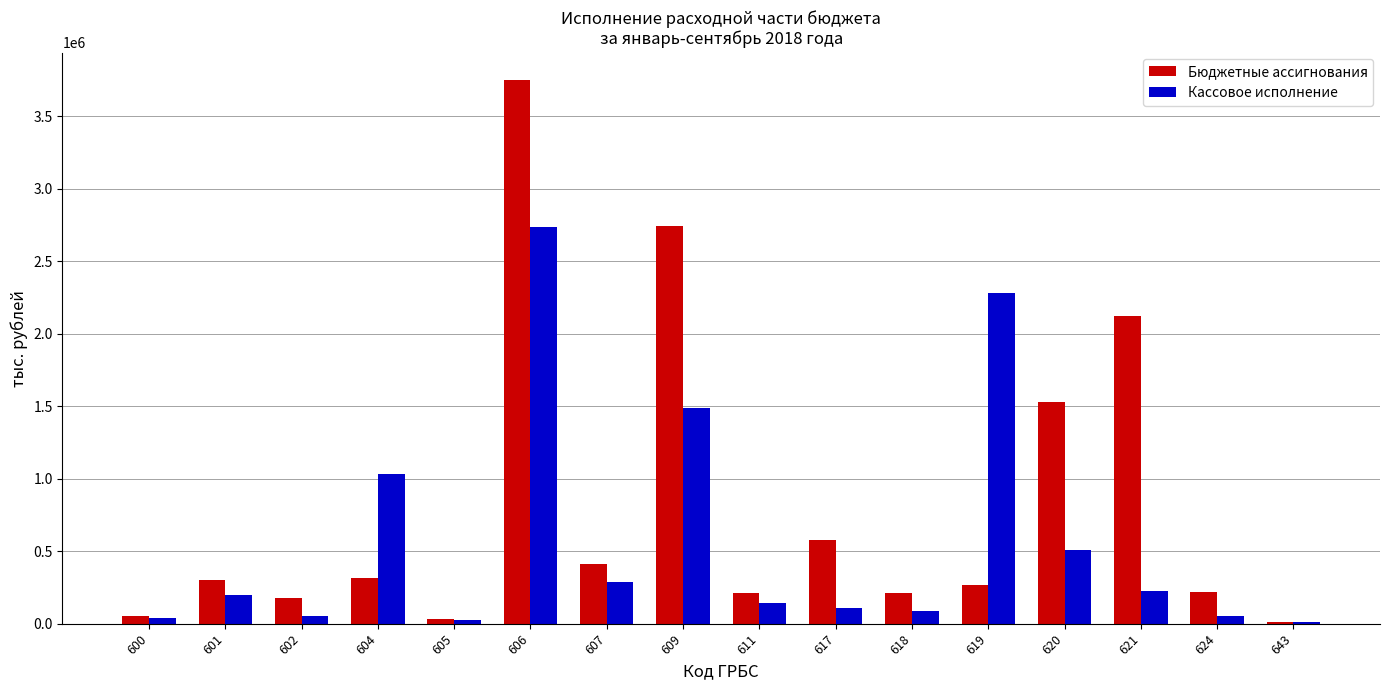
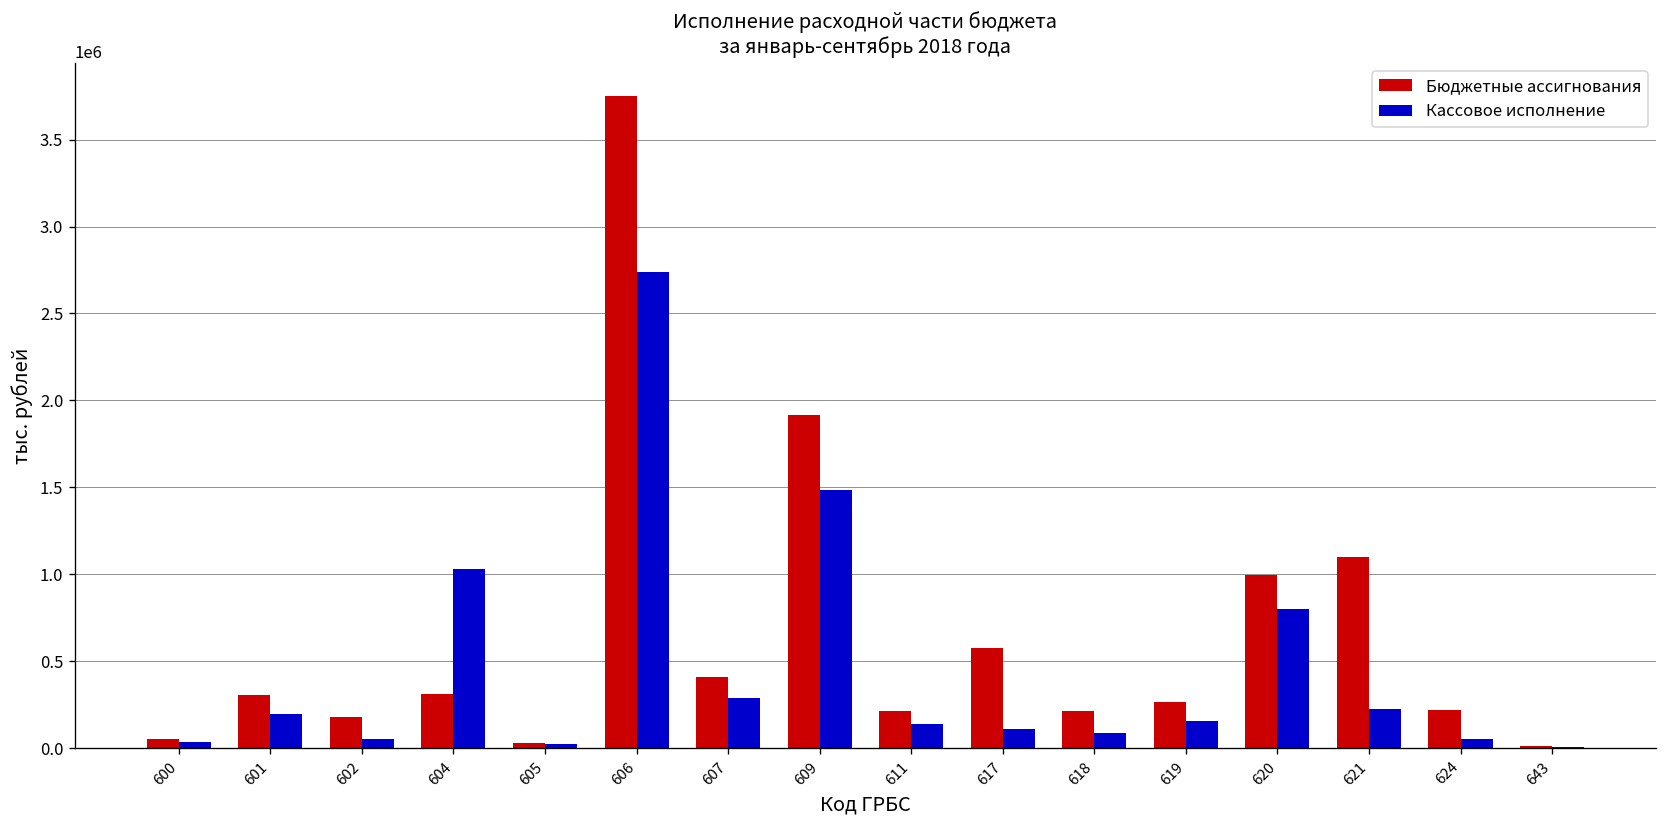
  {
    "Бюджетные ассигнования": {
      "600": 60000,
      "601": 300000,
      "602": 180000,
      "604": 310000,
      "605": 30000,
      "606": 3750000,
      "607": 410000,
-     "609": 2740000,
+     "609": 1920000,
      "611": 210000,
      "617": 580000,
      "618": 210000,
      "619": 270000,
-     "620": 1530000,
-     "621": 2120000,
+     "620": 1000000,
+     "621": 1100000,
      "624": 220000
    },
    "Кассовое исполнение": {
      "600": 40000,
      "601": 200000,
      "602": 50000,
      "604": 1030000,
      "605": 20000,
      "606": 2740000,
      "607": 290000,
      "609": 1480000,
      "611": 140000,
      "617": 110000,
      "618": 90000,
-     "619": 2280000,
-     "620": 500000,
+     "619": 160000,
+     "620": 800000,
      "621": 220000,
      "624": 50000
    }
  }
